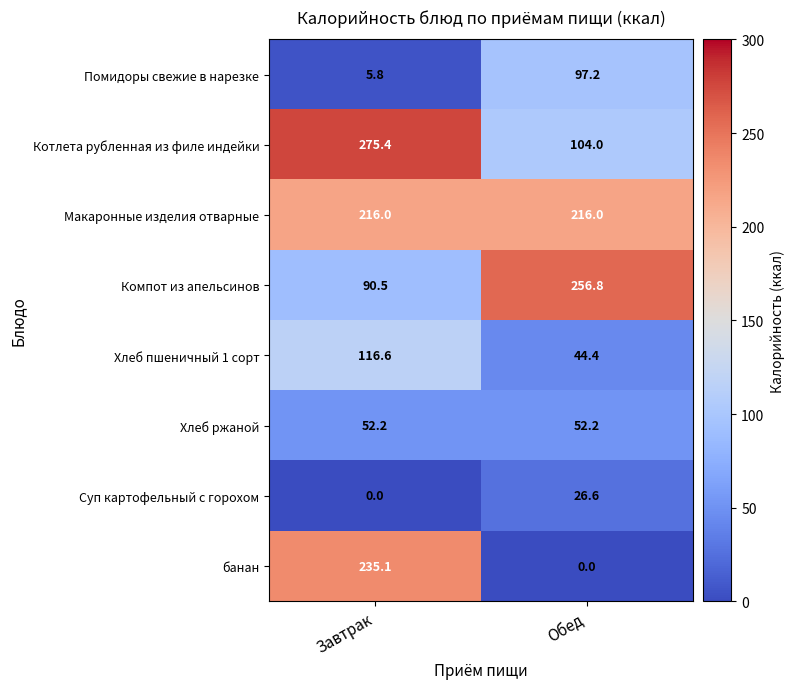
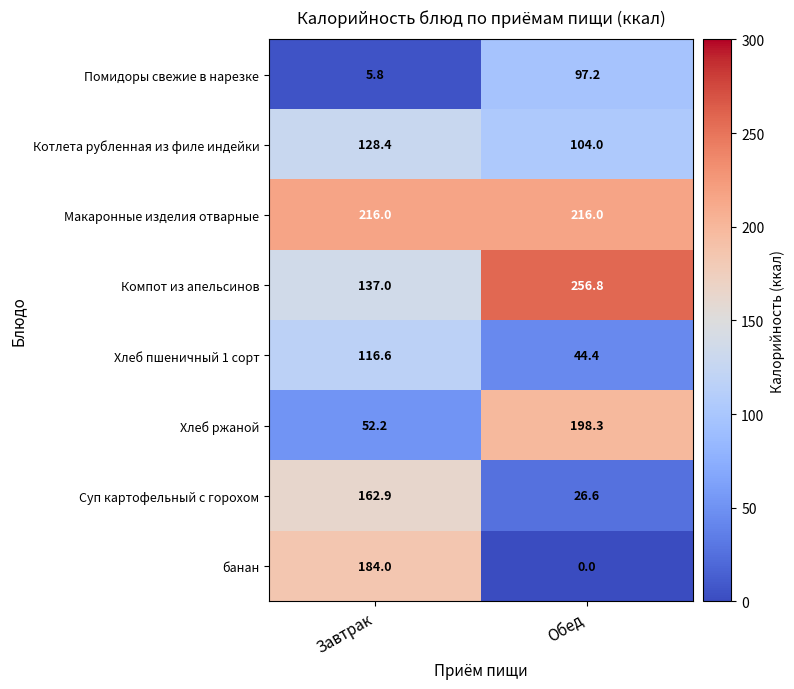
  {
    "Помидоры свежие в нарезке": {
      "Завтрак": 5.8,
      "Обед": 97.2
    },
    "Котлета рубленная из филе индейки": {
-     "Завтрак": 275.4,
+     "Завтрак": 128.4,
      "Обед": 104.0
    },
    "Макаронные изделия отварные": {
      "Завтрак": 216.0,
      "Обед": 216.0
    },
    "Компот из апельсинов": {
-     "Завтрак": 90.5,
+     "Завтрак": 137.0,
      "Обед": 256.8
    },
    "Хлеб пшеничный 1 сорт": {
      "Завтрак": 116.6,
      "Обед": 44.4
    },
    "Хлеб ржаной": {
      "Завтрак": 52.2,
-     "Обед": 52.2
+     "Обед": 198.3
    },
    "Суп картофельный с горохом": {
-     "Завтрак": 0.0,
+     "Завтрак": 162.9,
      "Обед": 26.6
    },
    "банан": {
-     "Завтрак": 235.1,
+     "Завтрак": 184.0,
      "Обед": 0.0
    }
  }
